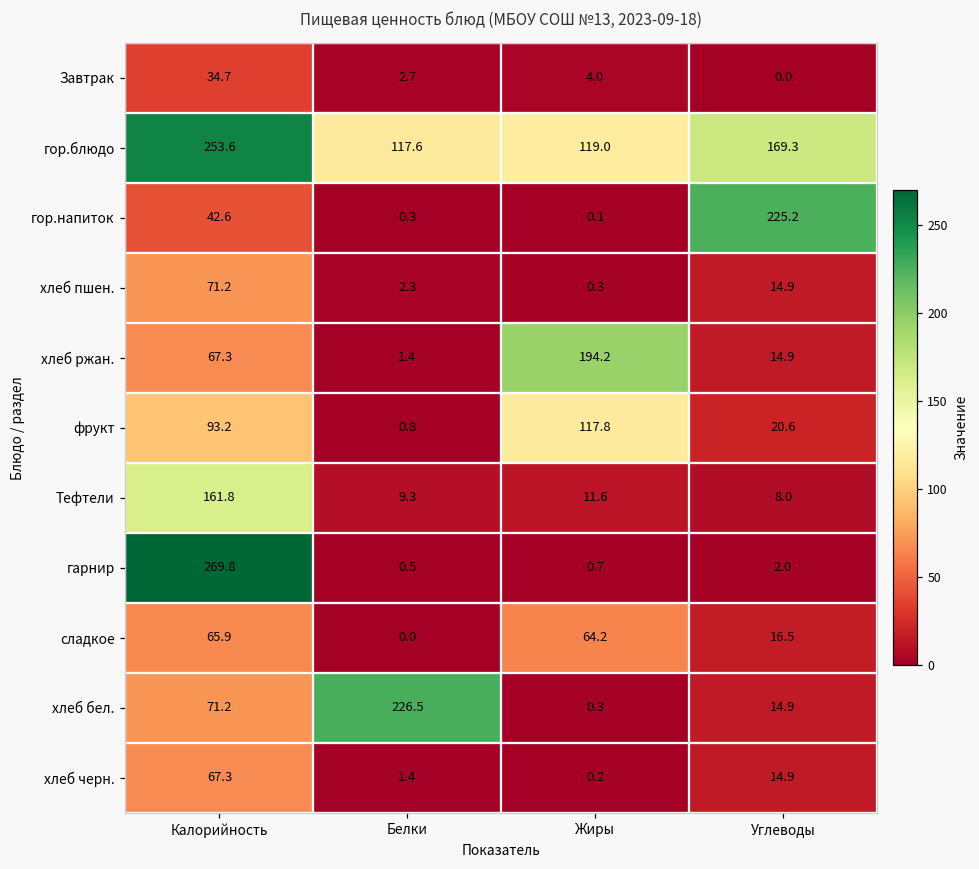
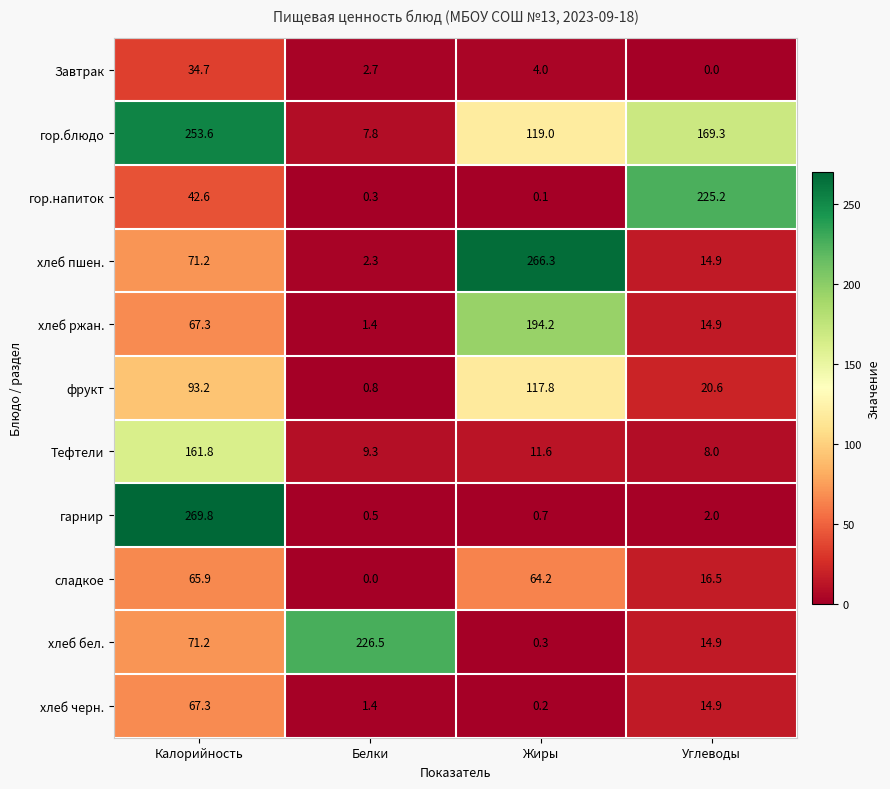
  {
    "Завтрак": {
      "Калорийность": 34.7,
      "Белки": 2.7,
      "Жиры": 4.0,
      "Углеводы": 0.0
    },
    "гор.блюдо": {
      "Калорийность": 253.6,
-     "Белки": 117.6,
+     "Белки": 7.8,
      "Жиры": 119.0,
      "Углеводы": 169.3
    },
    "гор.напиток": {
      "Калорийность": 42.6,
      "Белки": 0.3,
      "Жиры": 0.1,
      "Углеводы": 225.2
    },
    "хлеб пшен.": {
      "Калорийность": 71.2,
      "Белки": 2.3,
-     "Жиры": 0.3,
+     "Жиры": 266.3,
      "Углеводы": 14.9
    },
    "хлеб ржан.": {
      "Калорийность": 67.3,
      "Белки": 1.4,
      "Жиры": 194.2,
      "Углеводы": 14.9
    },
    "фрукт": {
      "Калорийность": 93.2,
      "Белки": 0.8,
      "Жиры": 117.8,
      "Углеводы": 20.6
    },
    "Тефтели": {
      "Калорийность": 161.8,
      "Белки": 9.3,
      "Жиры": 11.6,
      "Углеводы": 8.0
    },
    "гарнир": {
      "Калорийность": 269.8,
      "Белки": 0.5,
      "Жиры": 0.7,
      "Углеводы": 2.0
    },
    "сладкое": {
      "Калорийность": 65.9,
      "Белки": 0.0,
      "Жиры": 64.2,
      "Углеводы": 16.5
    },
    "хлеб бел.": {
      "Калорийность": 71.2,
      "Белки": 226.5,
      "Жиры": 0.3,
      "Углеводы": 14.9
    },
    "хлеб черн.": {
      "Калорийность": 67.3,
      "Белки": 1.4,
      "Жиры": 0.2,
      "Углеводы": 14.9
    }
  }
